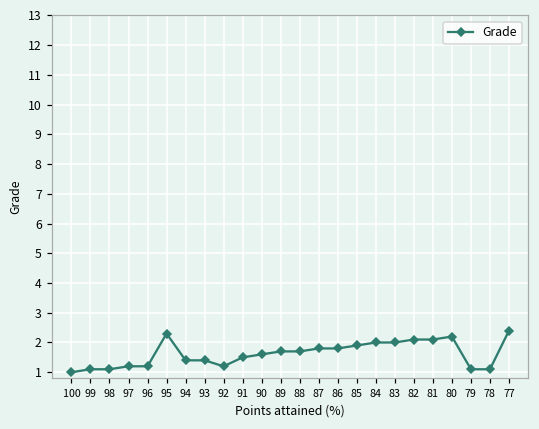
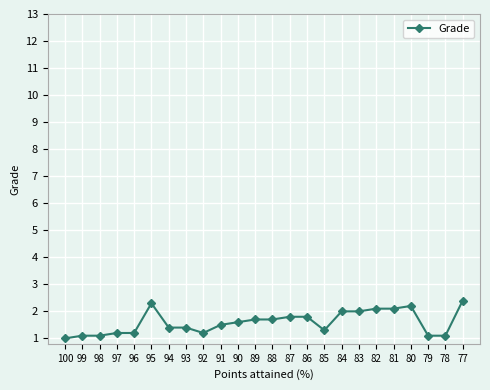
  {
    "100": 1.0,
    "99": 1.1,
    "98": 1.1,
    "97": 1.2,
    "96": 1.2,
    "95": 2.3,
    "94": 1.4,
    "93": 1.4,
    "92": 1.2,
    "91": 1.5,
    "90": 1.6,
    "89": 1.7,
    "88": 1.7,
    "87": 1.8,
    "86": 1.8,
-   "85": 1.9,
+   "85": 1.3,
    "84": 2.0,
    "83": 2.0,
    "82": 2.1,
    "81": 2.1,
    "80": 2.2,
    "79": 1.1,
    "78": 1.1,
    "77": 2.4
  }
